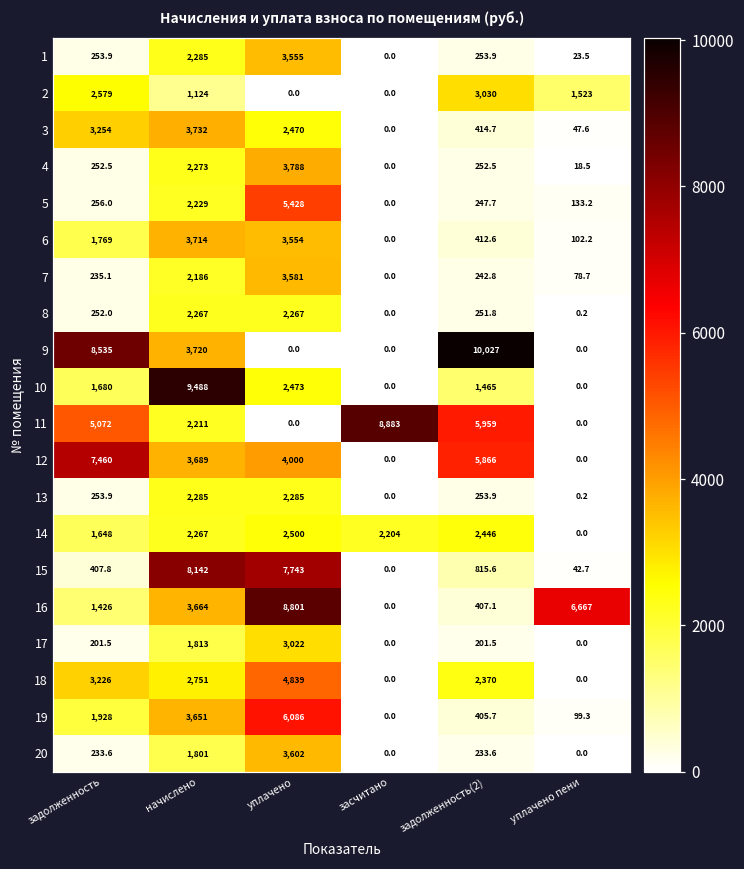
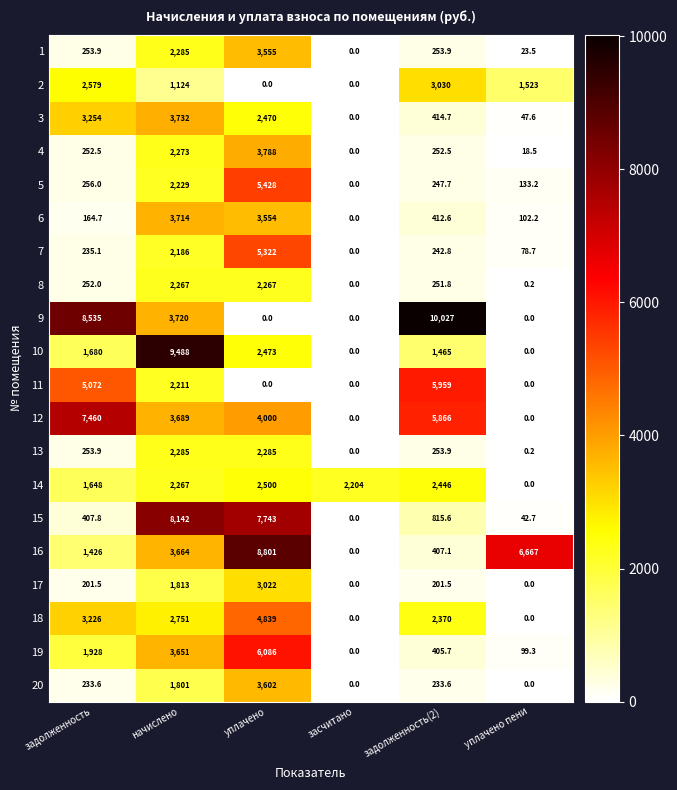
  {
    "1": {
      "задолженность": "253.9",
      "начислено": "2,285",
      "уплачено": "3,555",
      "засчитано": "0.0",
      "задолженность(2)": "253.9",
      "уплачено пени": "23.5"
    },
    "2": {
      "задолженность": "2,579",
      "начислено": "1,124",
      "уплачено": "0.0",
      "засчитано": "0.0",
      "задолженность(2)": "3,030",
      "уплачено пени": "1,523"
    },
    "3": {
      "задолженность": "3,254",
      "начислено": "3,732",
      "уплачено": "2,470",
      "засчитано": "0.0",
      "задолженность(2)": "414.7",
      "уплачено пени": "47.6"
    },
    "4": {
      "задолженность": "252.5",
      "начислено": "2,273",
      "уплачено": "3,788",
      "засчитано": "0.0",
      "задолженность(2)": "252.5",
      "уплачено пени": "18.5"
    },
    "5": {
      "задолженность": "256.0",
      "начислено": "2,229",
      "уплачено": "5,428",
      "засчитано": "0.0",
      "задолженность(2)": "247.7",
      "уплачено пени": "133.2"
    },
    "6": {
-     "задолженность": "1,769",
+     "задолженность": "164.7",
      "начислено": "3,714",
      "уплачено": "3,554",
      "засчитано": "0.0",
      "задолженность(2)": "412.6",
      "уплачено пени": "102.2"
    },
    "7": {
      "задолженность": "235.1",
      "начислено": "2,186",
-     "уплачено": "3,581",
+     "уплачено": "5,322",
      "засчитано": "0.0",
      "задолженность(2)": "242.8",
      "уплачено пени": "78.7"
    },
    "8": {
      "задолженность": "252.0",
      "начислено": "2,267",
      "уплачено": "2,267",
      "засчитано": "0.0",
      "задолженность(2)": "251.8",
      "уплачено пени": "0.2"
    },
    "9": {
      "задолженность": "8,535",
      "начислено": "3,720",
      "уплачено": "0.0",
      "засчитано": "0.0",
      "задолженность(2)": "10,027",
      "уплачено пени": "0.0"
    },
    "10": {
      "задолженность": "1,680",
      "начислено": "9,488",
      "уплачено": "2,473",
      "засчитано": "0.0",
      "задолженность(2)": "1,465",
      "уплачено пени": "0.0"
    },
    "11": {
      "задолженность": "5,072",
      "начислено": "2,211",
      "уплачено": "0.0",
-     "засчитано": "8,883",
+     "засчитано": "0.0",
      "задолженность(2)": "5,959",
      "уплачено пени": "0.0"
    },
    "12": {
      "задолженность": "7,460",
      "начислено": "3,689",
      "уплачено": "4,000",
      "засчитано": "0.0",
      "задолженность(2)": "5,866",
      "уплачено пени": "0.0"
    },
    "13": {
      "задолженность": "253.9",
      "начислено": "2,285",
      "уплачено": "2,285",
      "засчитано": "0.0",
      "задолженность(2)": "253.9",
      "уплачено пени": "0.2"
    },
    "14": {
      "задолженность": "1,648",
      "начислено": "2,267",
      "уплачено": "2,500",
      "засчитано": "2,204",
      "задолженность(2)": "2,446",
      "уплачено пени": "0.0"
    },
    "15": {
      "задолженность": "407.8",
      "начислено": "8,142",
      "уплачено": "7,743",
      "засчитано": "0.0",
      "задолженность(2)": "815.6",
      "уплачено пени": "42.7"
    },
    "16": {
      "задолженность": "1,426",
      "начислено": "3,664",
      "уплачено": "8,801",
      "засчитано": "0.0",
      "задолженность(2)": "407.1",
      "уплачено пени": "6,667"
    },
    "17": {
      "задолженность": "201.5",
      "начислено": "1,813",
      "уплачено": "3,022",
      "засчитано": "0.0",
      "задолженность(2)": "201.5",
      "уплачено пени": "0.0"
    },
    "18": {
      "задолженность": "3,226",
      "начислено": "2,751",
      "уплачено": "4,839",
      "засчитано": "0.0",
      "задолженность(2)": "2,370",
      "уплачено пени": "0.0"
    },
    "19": {
      "задолженность": "1,928",
      "начислено": "3,651",
      "уплачено": "6,086",
      "засчитано": "0.0",
      "задолженность(2)": "405.7",
      "уплачено пени": "99.3"
    },
    "20": {
      "задолженность": "233.6",
      "начислено": "1,801",
      "уплачено": "3,602",
      "засчитано": "0.0",
      "задолженность(2)": "233.6",
      "уплачено пени": "0.0"
    }
  }
